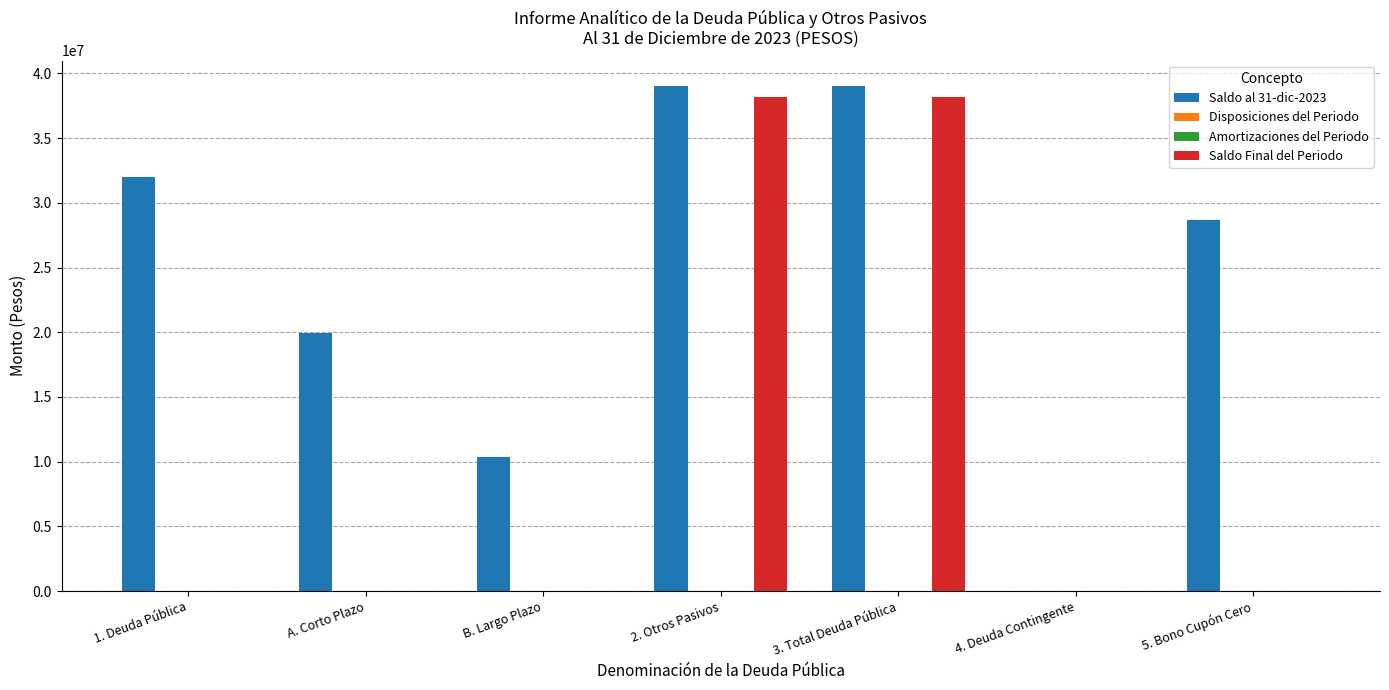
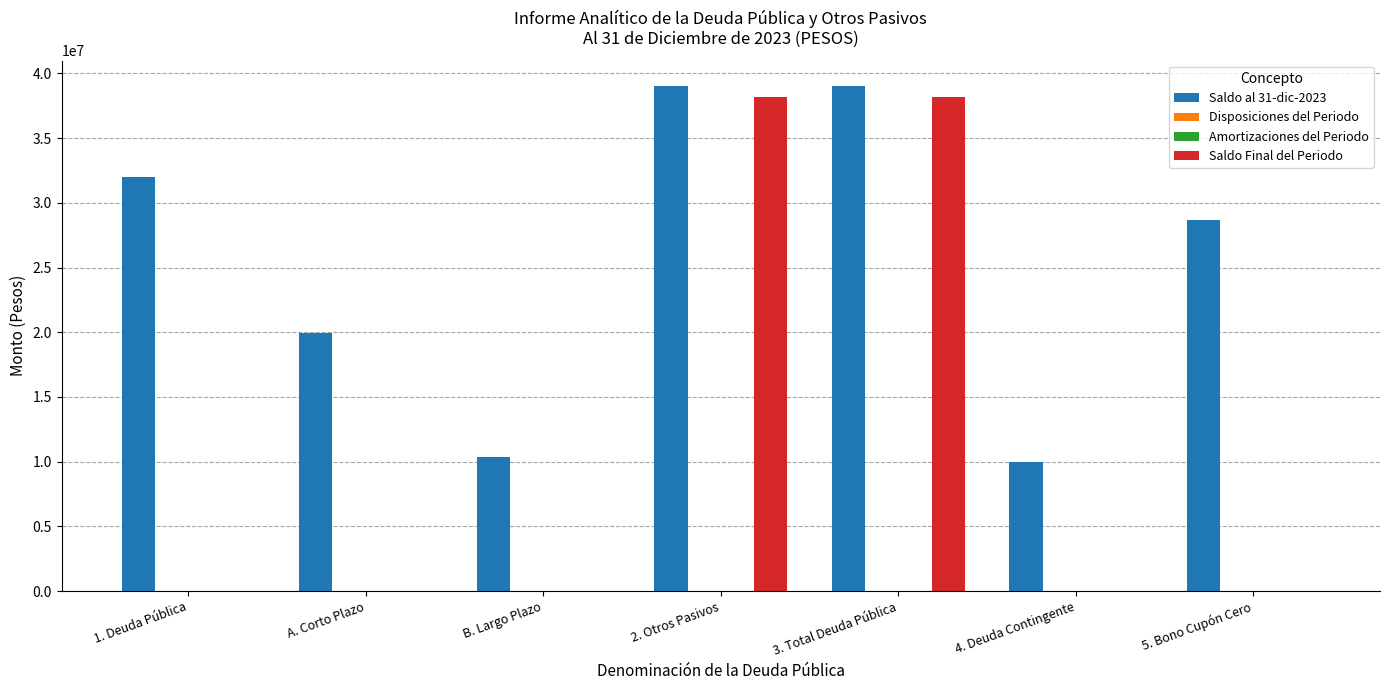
  {
    "Saldo al 31-dic-2023": {
      "1. Deuda Pública": 32000000,
      "A. Corto Plazo": 19900000,
      "B. Largo Plazo": 10400000,
      "2. Otros Pasivos": 39000000,
      "3. Total Deuda Pública": 39000000,
-     "4. Deuda Contingente": 0,
+     "4. Deuda Contingente": 10000000,
      "5. Bono Cupón Cero": 28700000
    },
    "Disposiciones del Periodo": {
      "1. Deuda Pública": 0,
      "A. Corto Plazo": 0,
      "B. Largo Plazo": 0,
      "2. Otros Pasivos": 0,
      "3. Total Deuda Pública": 0,
      "4. Deuda Contingente": 0,
      "5. Bono Cupón Cero": 0
    },
    "Amortizaciones del Periodo": {
      "1. Deuda Pública": 0,
      "A. Corto Plazo": 0,
      "B. Largo Plazo": 0,
      "2. Otros Pasivos": 0,
      "3. Total Deuda Pública": 0,
      "4. Deuda Contingente": 0,
      "5. Bono Cupón Cero": 0
    },
    "Saldo Final del Periodo": {
      "1. Deuda Pública": 0,
      "A. Corto Plazo": 0,
      "B. Largo Plazo": 0,
      "2. Otros Pasivos": 38200000,
      "3. Total Deuda Pública": 38200000,
      "4. Deuda Contingente": 0,
      "5. Bono Cupón Cero": 0
    }
  }
